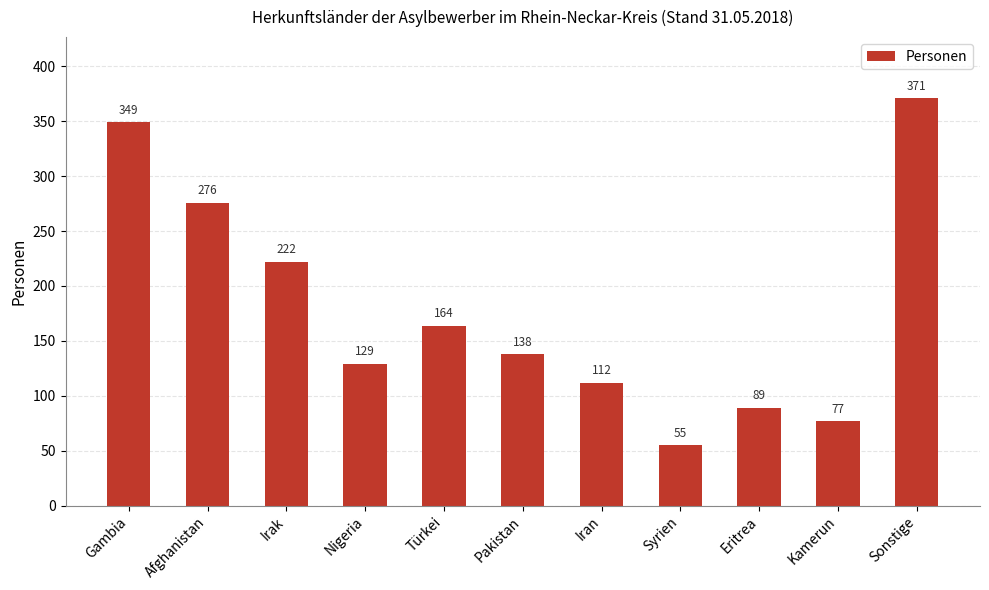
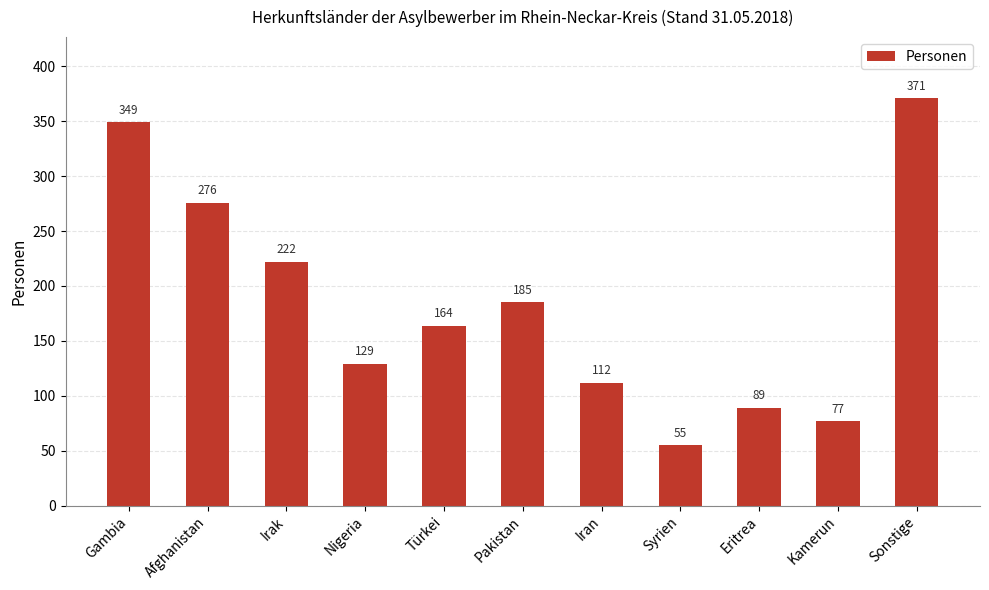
  {
    "Gambia": 349,
    "Afghanistan": 276,
    "Irak": 222,
    "Nigeria": 129,
    "Türkei": 164,
-   "Pakistan": 138,
+   "Pakistan": 185,
    "Iran": 112,
    "Syrien": 55,
    "Eritrea": 89,
    "Kamerun": 77,
    "Sonstige": 371
  }
